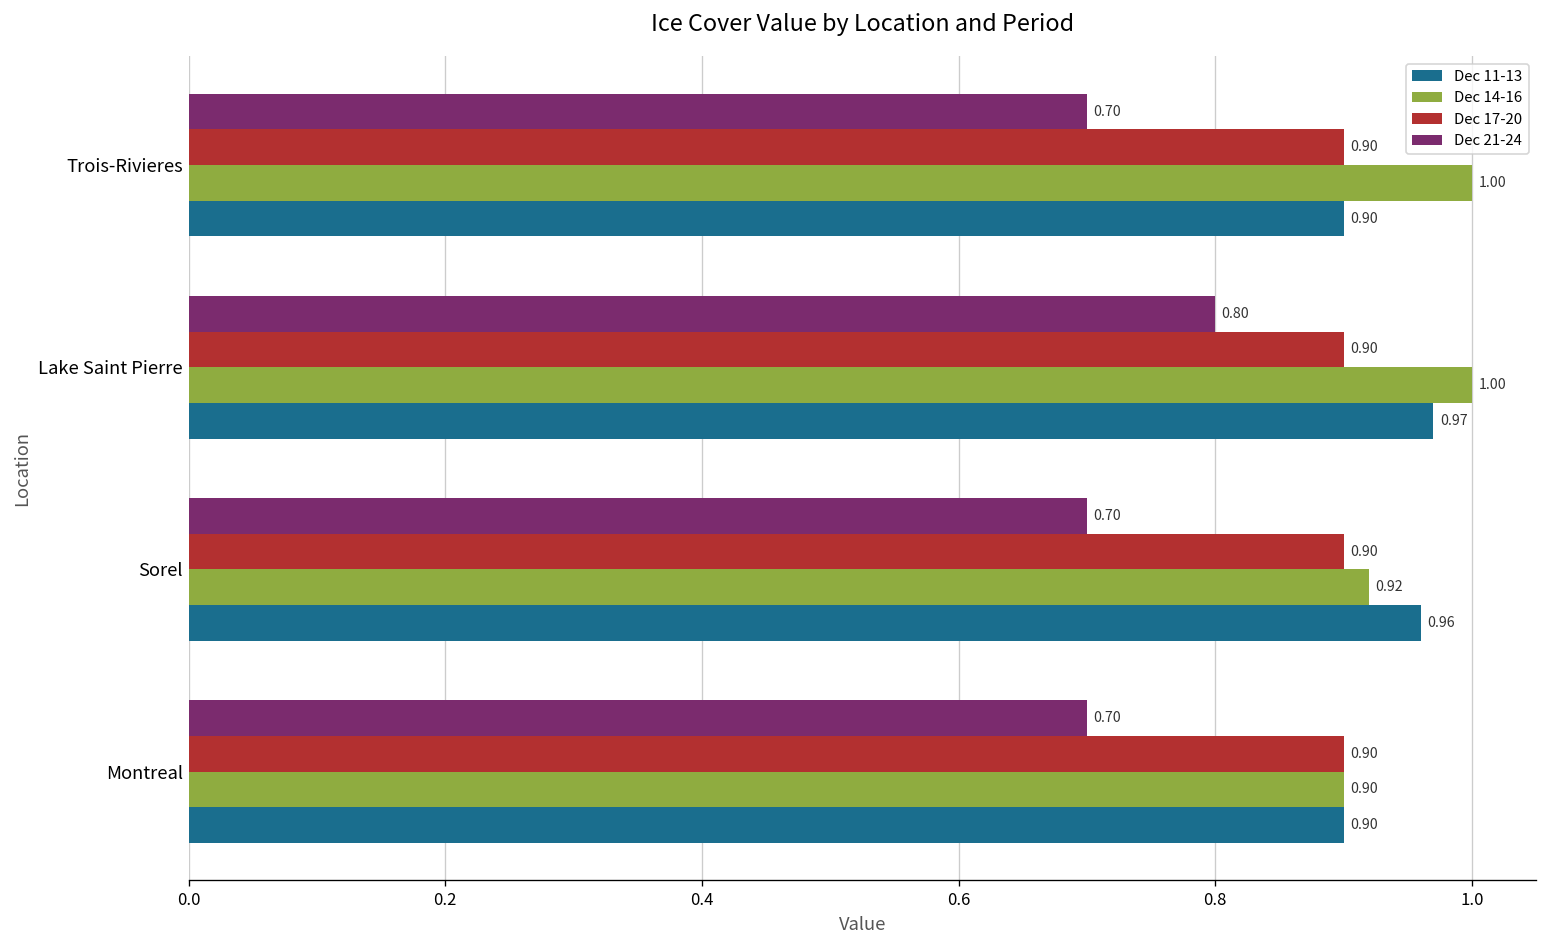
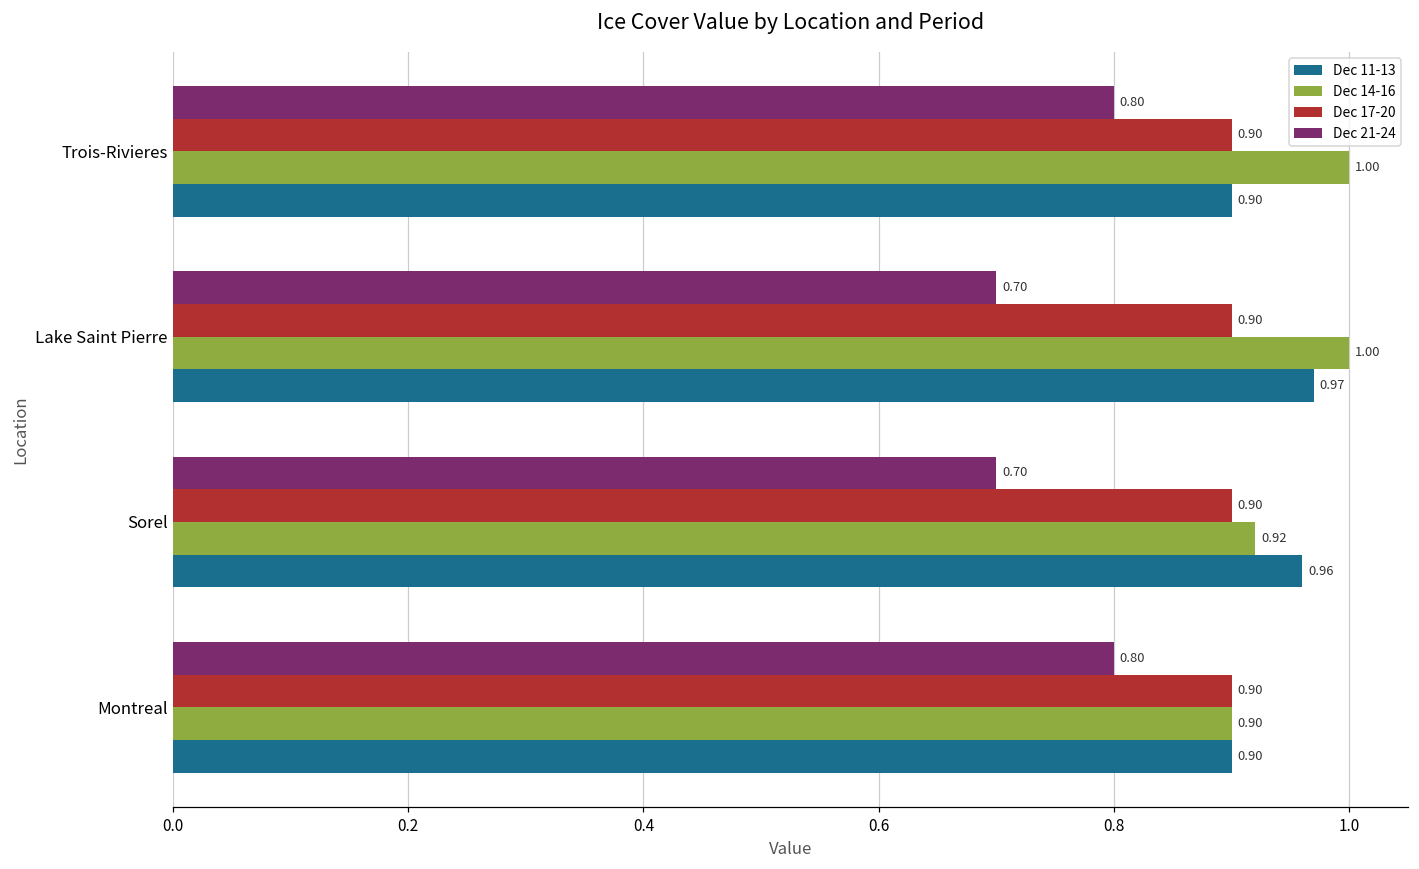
  {
    "Dec 11-13": {
      "Trois-Rivieres": 0.90,
      "Lake Saint Pierre": 0.97,
      "Sorel": 0.96,
      "Montreal": 0.90
    },
    "Dec 14-16": {
      "Trois-Rivieres": 1.00,
      "Lake Saint Pierre": 1.00,
      "Sorel": 0.92,
      "Montreal": 0.90
    },
    "Dec 17-20": {
      "Trois-Rivieres": 0.90,
      "Lake Saint Pierre": 0.90,
      "Sorel": 0.90,
      "Montreal": 0.90
    },
    "Dec 21-24": {
-     "Trois-Rivieres": 0.70,
-     "Lake Saint Pierre": 0.80,
+     "Trois-Rivieres": 0.80,
+     "Lake Saint Pierre": 0.70,
      "Sorel": 0.70,
-     "Montreal": 0.70
+     "Montreal": 0.80
    }
  }
